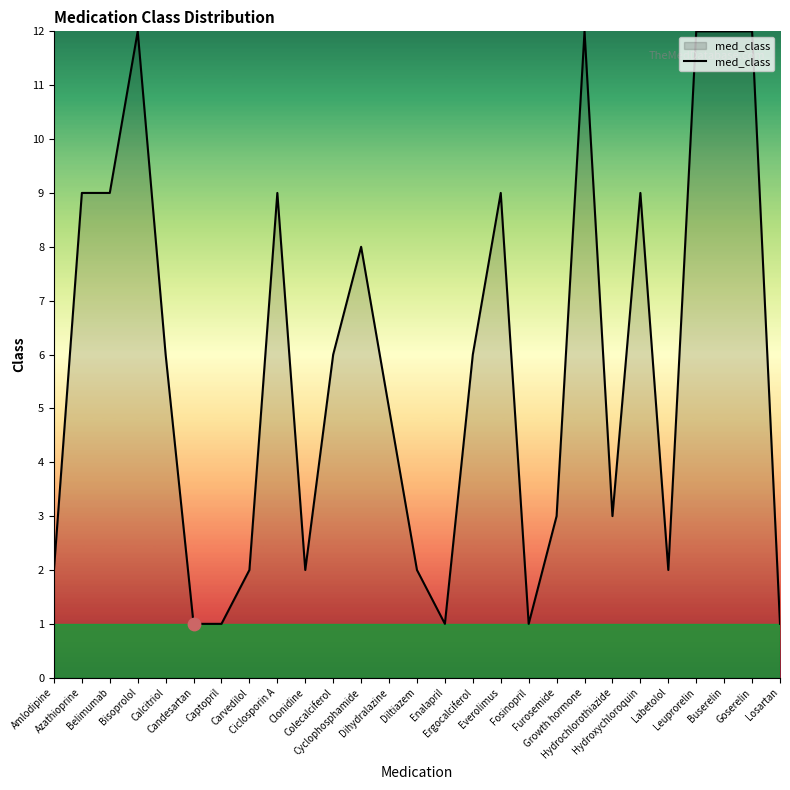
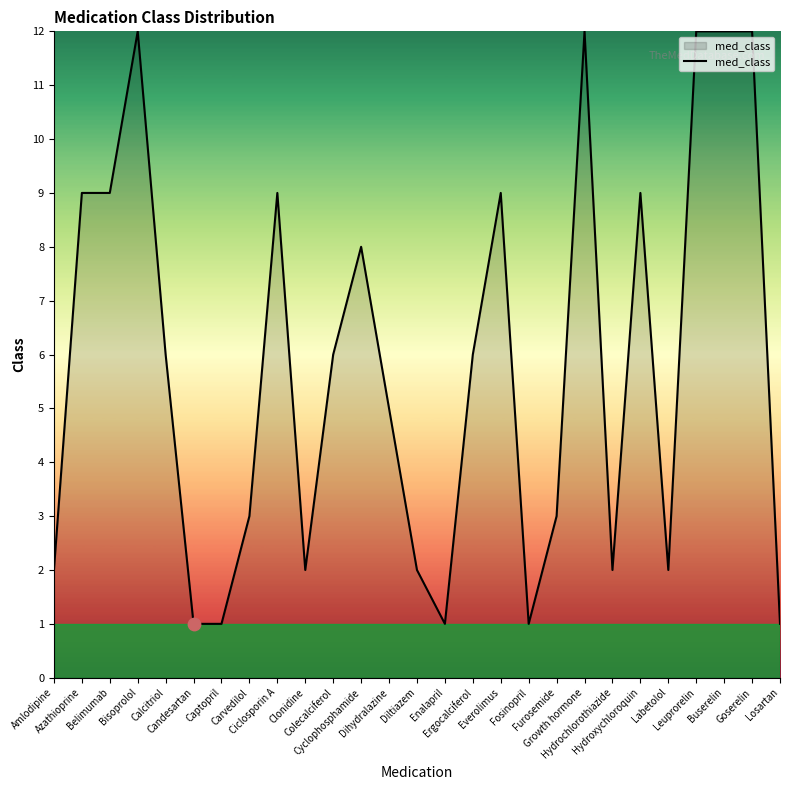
  {
    "med_class": {
      "Amlodipine": 2,
      "Azathioprine": 9,
      "Belimumab": 9,
      "Bisoprolol": 12,
      "Calcitriol": 6,
-     "Carvedilol": 2,
+     "Carvedilol": 3,
      "Ciclosporin A": 9,
      "Clonidine": 2,
      "Colecalciferol": 6,
      "Cyclophosphamide": 8,
      "Dihydralazine": 5,
      "Diltiazem": 2,
      "Ergocalciferol": 6,
      "Everolimus": 9,
      "Furosemide": 3,
      "Growth hormone": 12,
-     "Hydrochlorothiazide": 3,
+     "Hydrochlorothiazide": 2,
      "Hydroxychloroquin": 9,
      "Labetolol": 2,
      "Leuprorelin": 12,
      "Buserelin": 12,
      "Goserelin": 12
    }
  }
